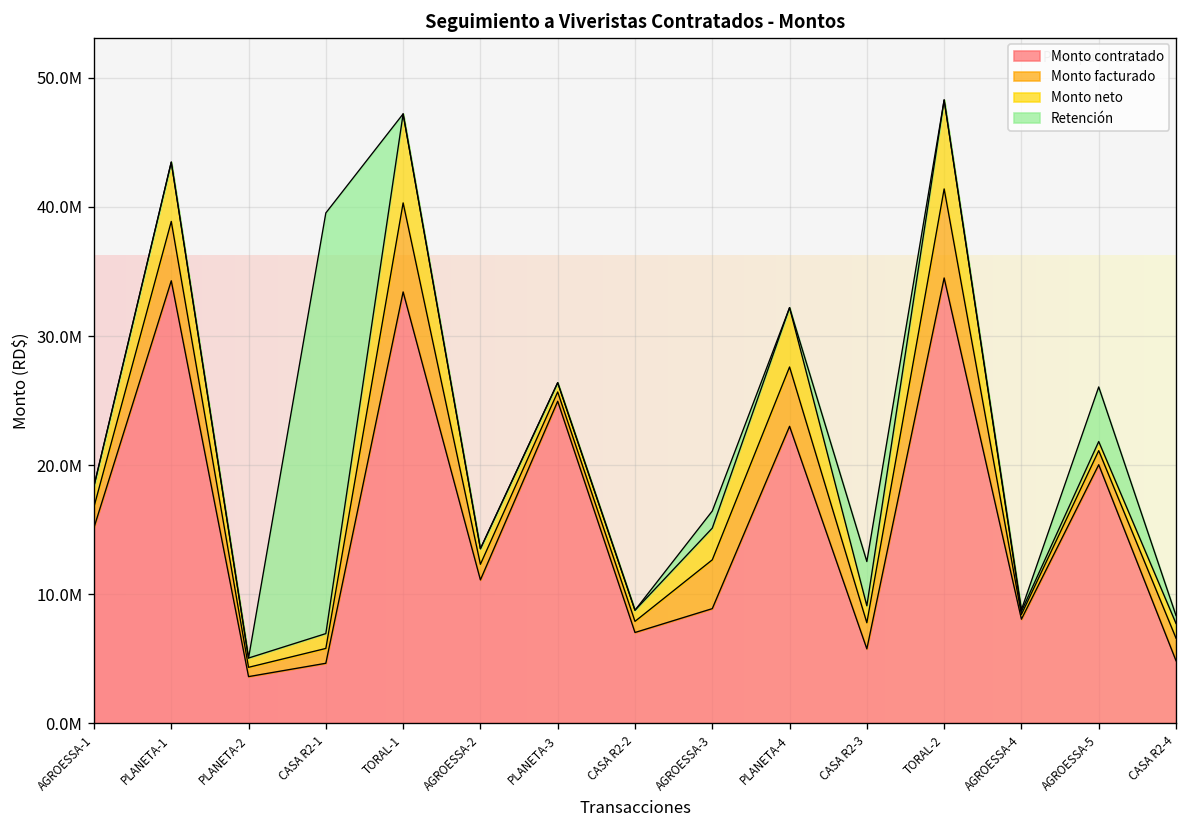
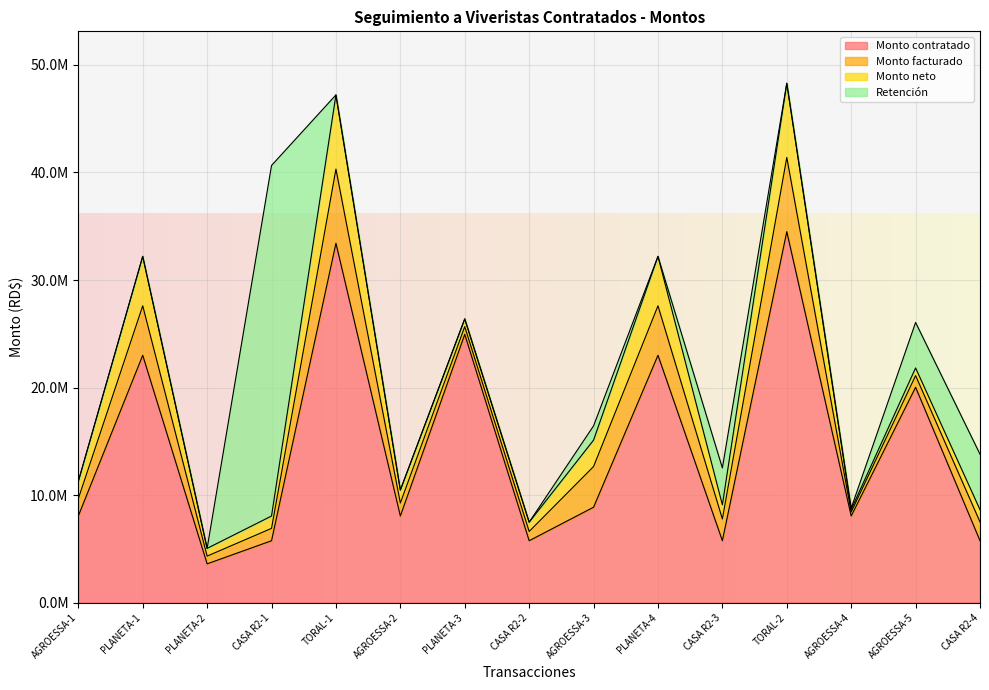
  {
    "Monto contratado": {
-     "AGROESSA-1": 15200000,
-     "PLANETA-1": 34300000,
+     "AGROESSA-1": 8100000,
+     "PLANETA-1": 23000000,
      "PLANETA-2": 3600000,
-     "CASA R2-1": 4600000,
+     "CASA R2-1": 5800000,
      "TORAL-1": 33400000,
-     "AGROESSA-2": 11100000,
+     "AGROESSA-2": 8100000,
      "PLANETA-3": 24900000,
-     "CASA R2-2": 7000000,
+     "CASA R2-2": 5800000,
      "AGROESSA-3": 8900000,
      "PLANETA-4": 23000000,
      "CASA R2-3": 5800000,
      "TORAL-2": 34500000,
      "AGROESSA-4": 8100000,
      "AGROESSA-5": 20000000,
-     "CASA R2-4": 4800000
+     "CASA R2-4": 5800000
    },
    "Retención": {
      "CASA R2-1": 32600000,
      "AGROESSA-3": 1300000,
      "CASA R2-3": 3400000,
      "AGROESSA-5": 4200000,
-     "CASA R2-4": 600000
+     "CASA R2-4": 5200000
    }
  }
